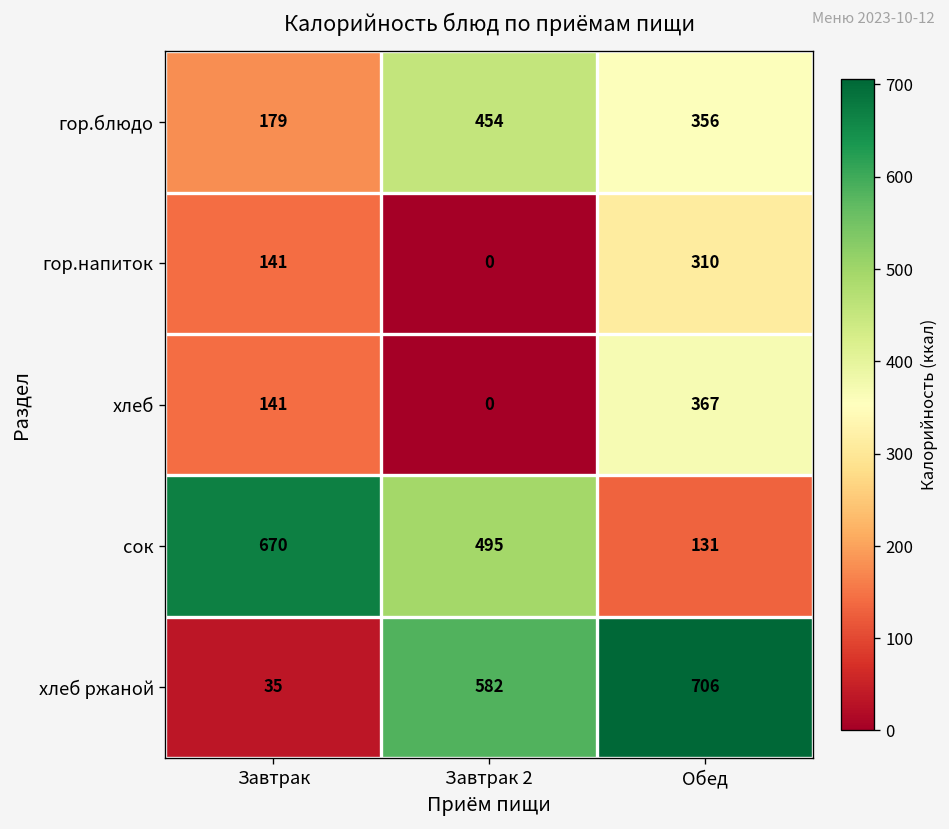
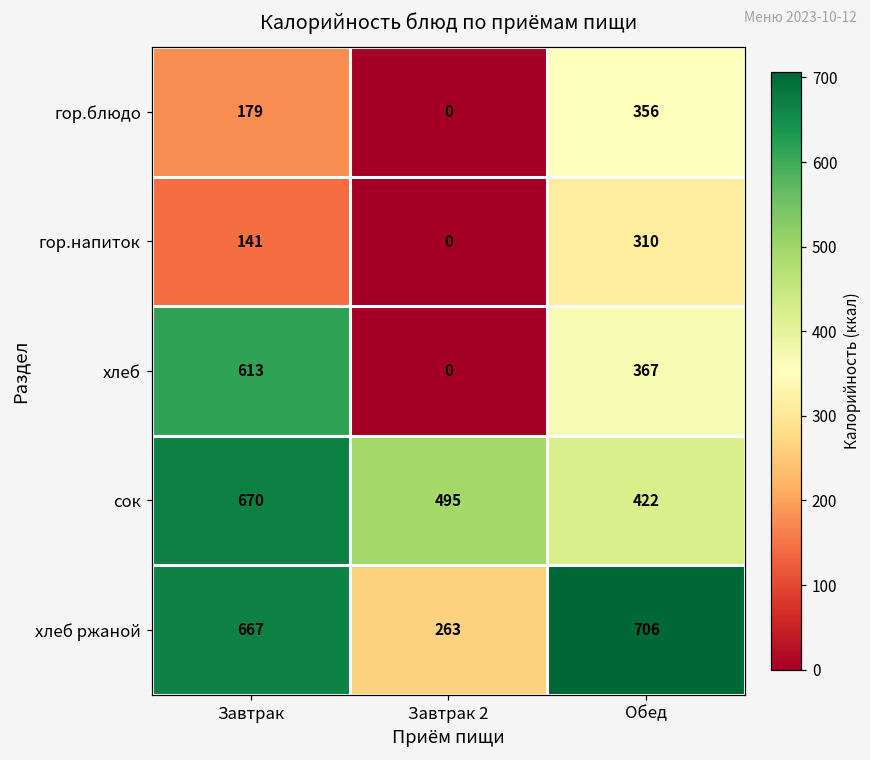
  {
    "гор.блюдо": {
      "Завтрак": 179,
-     "Завтрак 2": 454,
+     "Завтрак 2": 0,
      "Обед": 356
    },
    "гор.напиток": {
      "Завтрак": 141,
      "Завтрак 2": 0,
      "Обед": 310
    },
    "хлеб": {
-     "Завтрак": 141,
+     "Завтрак": 613,
      "Завтрак 2": 0,
      "Обед": 367
    },
    "сок": {
      "Завтрак": 670,
      "Завтрак 2": 495,
-     "Обед": 131
+     "Обед": 422
    },
    "хлеб ржаной": {
-     "Завтрак": 35,
-     "Завтрак 2": 582,
+     "Завтрак": 667,
+     "Завтрак 2": 263,
      "Обед": 706
    }
  }
